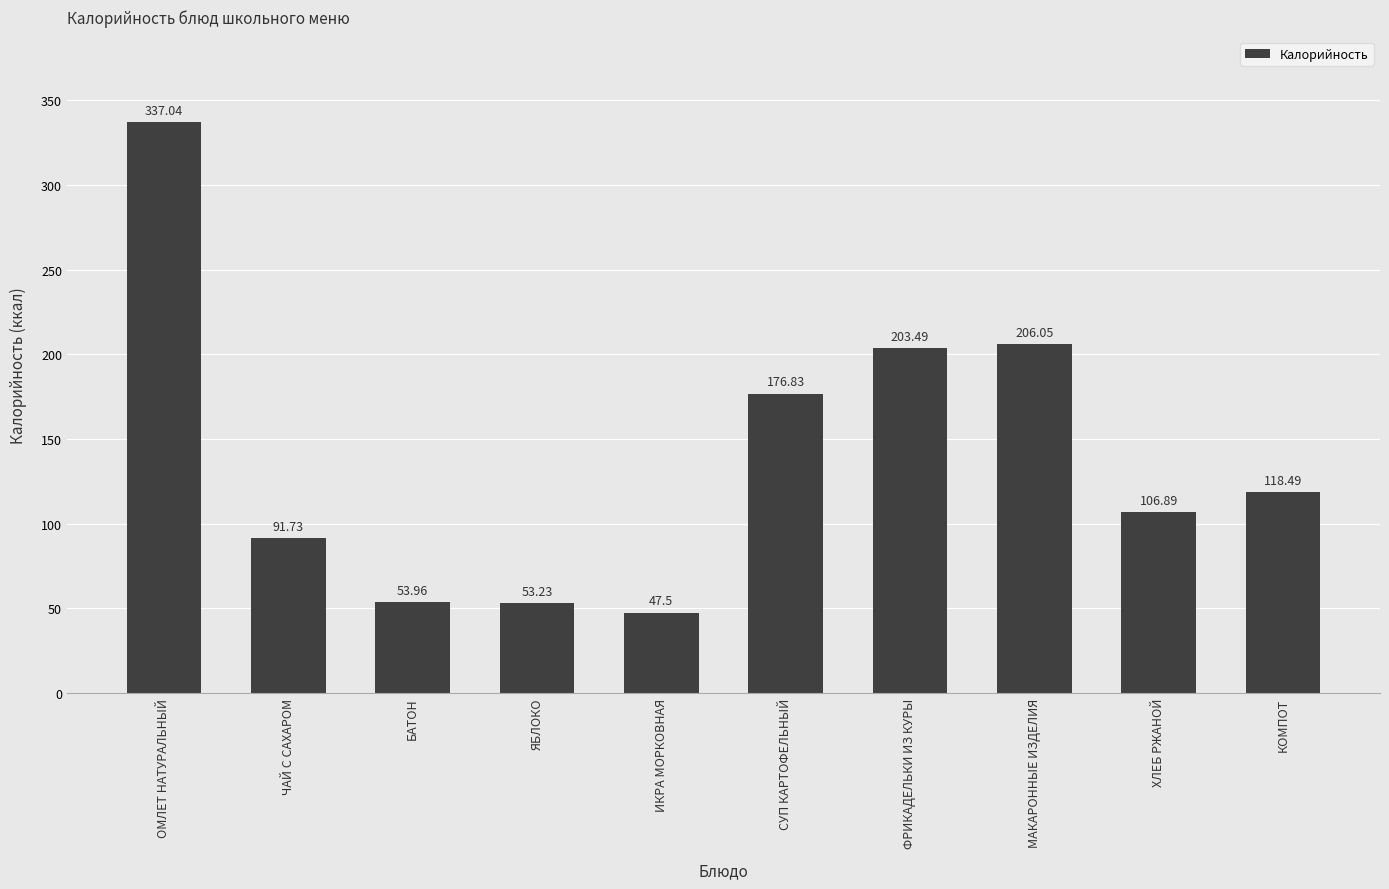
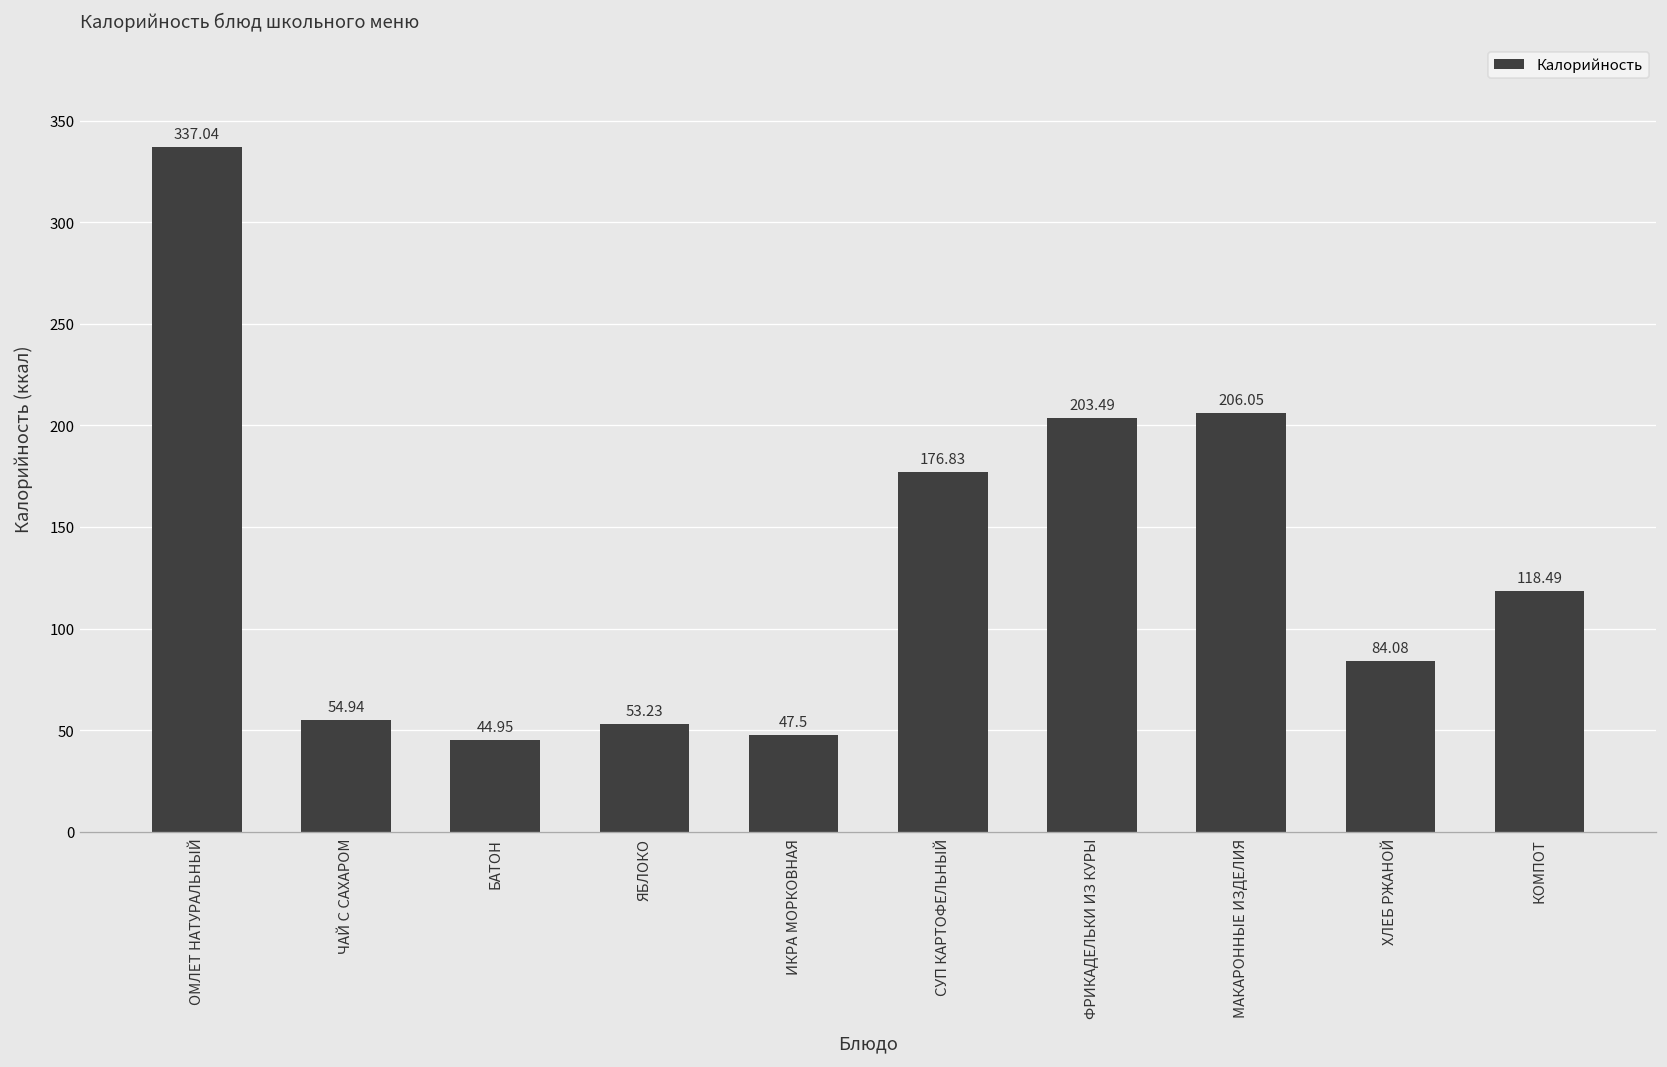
  {
    "ОМЛЕТ НАТУРАЛЬНЫЙ": 337.04,
-   "ЧАЙ С САХАРОМ": 91.73,
-   "БАТОН": 53.96,
+   "ЧАЙ С САХАРОМ": 54.94,
+   "БАТОН": 44.95,
    "ЯБЛОКО": 53.23,
    "ИКРА МОРКОВНАЯ": 47.5,
    "СУП КАРТОФЕЛЬНЫЙ": 176.83,
    "ФРИКАДЕЛЬКИ ИЗ КУРЫ": 203.49,
    "МАКАРОННЫЕ ИЗДЕЛИЯ": 206.05,
-   "ХЛЕБ РЖАНОЙ": 106.89,
+   "ХЛЕБ РЖАНОЙ": 84.08,
    "КОМПОТ": 118.49
  }
